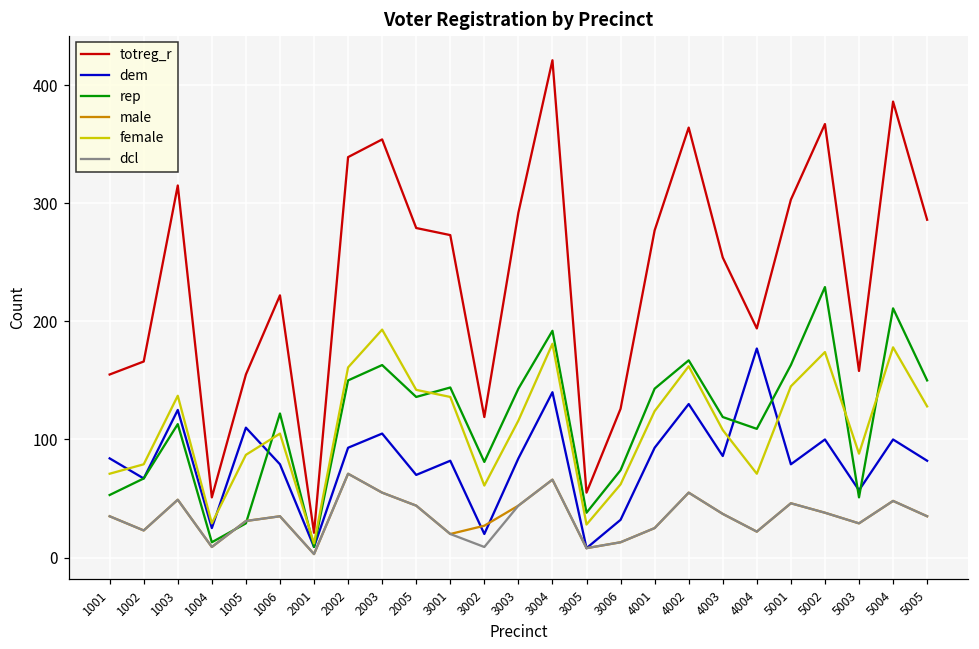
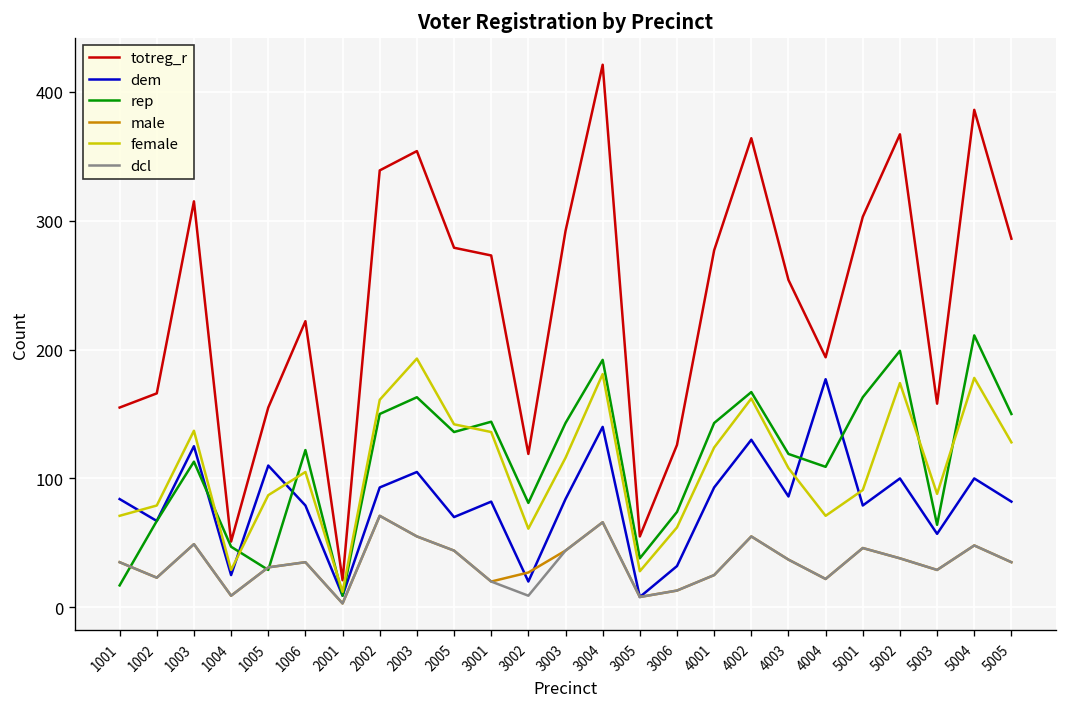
  {
    "totreg_r": {
      "1001": 155,
      "1002": 166,
      "1003": 315,
      "1004": 51,
      "1005": 155,
      "1006": 222,
      "2001": 21,
      "2002": 339,
      "2003": 354,
      "2005": 279,
      "3001": 273,
      "3002": 119,
      "3003": 292,
      "3004": 421,
      "3005": 55,
      "3006": 126,
      "4001": 277,
      "4002": 364,
      "4003": 254,
      "4004": 194,
      "5001": 303,
      "5002": 367,
      "5003": 158,
      "5004": 386,
      "5005": 286
    },
    "dem": {
      "1001": 84,
      "1003": 125,
      "1004": 25,
      "1005": 110,
      "1006": 79,
      "2002": 93,
      "2003": 105,
      "2005": 70,
      "3001": 82,
      "3002": 20,
      "3003": 84,
      "3004": 140,
      "3006": 32,
      "4001": 93,
      "4002": 130,
      "4003": 86,
      "4004": 177,
      "5001": 79,
      "5002": 100,
      "5003": 57,
      "5004": 100,
      "5005": 82
    },
    "rep": {
-     "1001": 53,
+     "1001": 17,
      "1003": 113,
-     "1004": 13,
+     "1004": 47,
      "1006": 122,
      "2002": 150,
      "2003": 163,
      "2005": 136,
      "3001": 144,
      "3002": 81,
      "3003": 143,
      "3004": 192,
      "3005": 38,
      "3006": 74,
      "4001": 143,
      "4002": 167,
      "4003": 119,
      "4004": 109,
      "5001": 163,
-     "5002": 229,
-     "5003": 51,
+     "5002": 199,
+     "5003": 64,
      "5004": 211,
      "5005": 150
    },
    "male": {
      "3002": 27
    },
    "female": {
      "1001": 71,
      "1002": 79,
      "1003": 137,
      "1004": 29,
      "1005": 87,
      "1006": 105,
      "2001": 12,
      "2002": 161,
      "2003": 193,
      "2005": 142,
      "3001": 136,
      "3002": 61,
      "3003": 116,
      "3004": 181,
      "3005": 28,
      "3006": 62,
      "4001": 124,
      "4002": 162,
      "4003": 108,
      "4004": 71,
-     "5001": 145,
+     "5001": 91,
      "5002": 174,
      "5003": 88,
      "5004": 178,
      "5005": 128
    },
    "dcl": {
      "3002": 9
    }
  }
